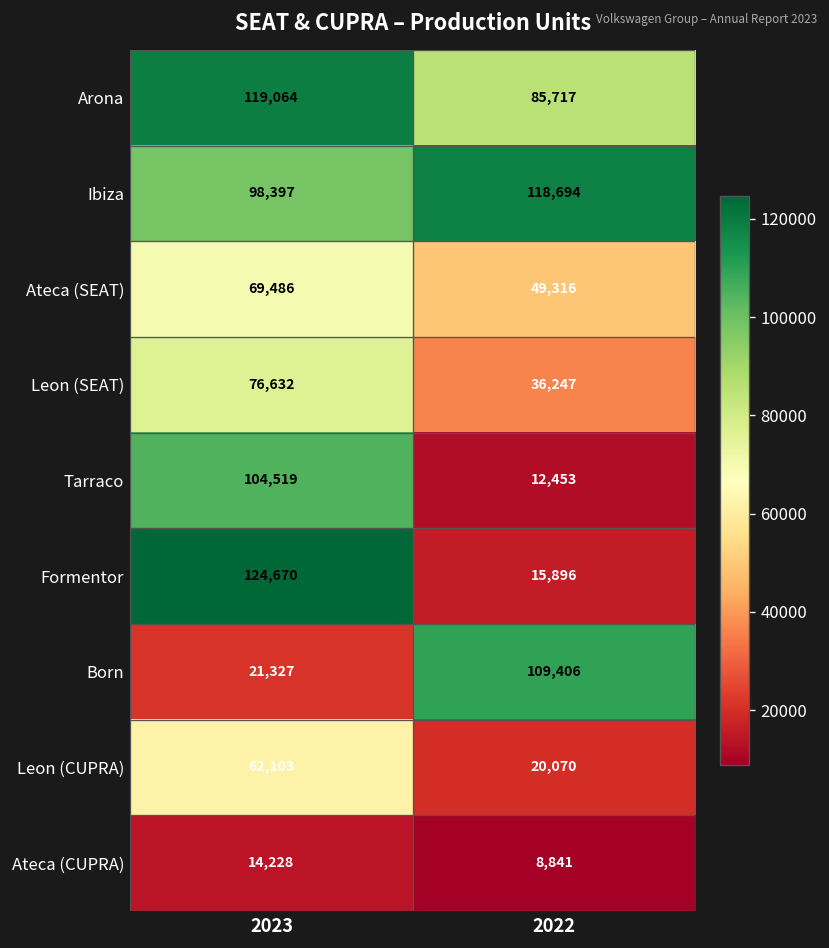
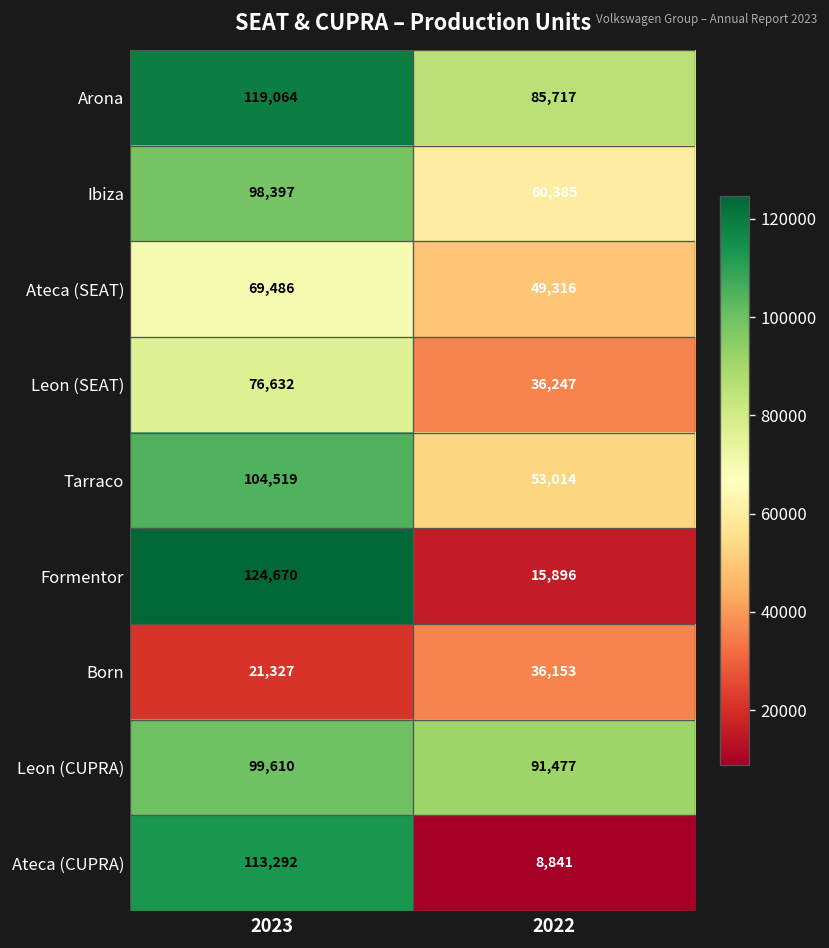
  {
    "Arona": {
      "2023": "119,064",
      "2022": "85,717"
    },
    "Ibiza": {
      "2023": "98,397",
-     "2022": "118,694"
+     "2022": "60,385"
    },
    "Ateca (SEAT)": {
      "2023": "69,486",
      "2022": "49,316"
    },
    "Leon (SEAT)": {
      "2023": "76,632",
      "2022": "36,247"
    },
    "Tarraco": {
      "2023": "104,519",
-     "2022": "12,453"
+     "2022": "53,014"
    },
    "Formentor": {
      "2023": "124,670",
      "2022": "15,896"
    },
    "Born": {
      "2023": "21,327",
-     "2022": "109,406"
+     "2022": "36,153"
    },
    "Leon (CUPRA)": {
-     "2023": "62,103",
-     "2022": "20,070"
+     "2023": "99,610",
+     "2022": "91,477"
    },
    "Ateca (CUPRA)": {
-     "2023": "14,228",
+     "2023": "113,292",
      "2022": "8,841"
    }
  }
